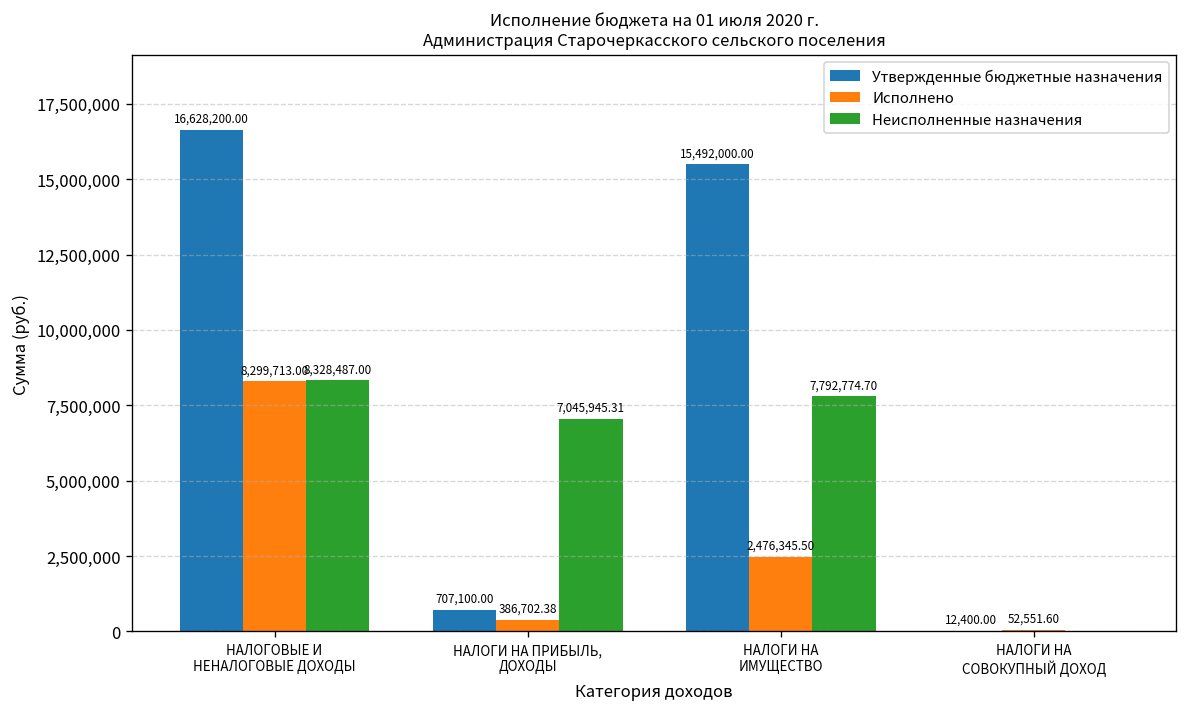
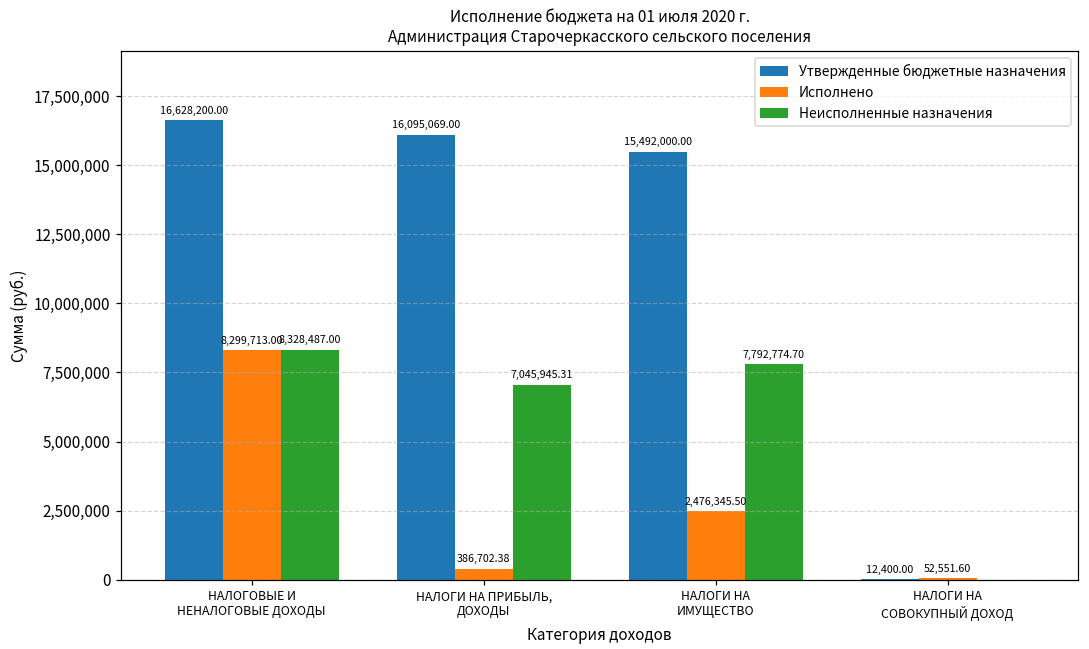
  {
    "Утвержденные бюджетные назначения": {
      "НАЛОГОВЫЕ И НЕНАЛОГОВЫЕ ДОХОДЫ": "16,628,200.00",
-     "НАЛОГИ НА ПРИБЫЛЬ, ДОХОДЫ": "707,100.00",
+     "НАЛОГИ НА ПРИБЫЛЬ, ДОХОДЫ": "16,095,069.00",
      "НАЛОГИ НА ИМУЩЕСТВО": "15,492,000.00",
      "НАЛОГИ НА СОВОКУПНЫЙ ДОХОД": "12,400.00"
    },
    "Исполнено": {
      "НАЛОГОВЫЕ И НЕНАЛОГОВЫЕ ДОХОДЫ": "8,299,713.00",
      "НАЛОГИ НА ПРИБЫЛЬ, ДОХОДЫ": "386,702.38",
      "НАЛОГИ НА ИМУЩЕСТВО": "2,476,345.50",
      "НАЛОГИ НА СОВОКУПНЫЙ ДОХОД": "52,551.60"
    },
    "Неисполненные назначения": {
      "НАЛОГОВЫЕ И НЕНАЛОГОВЫЕ ДОХОДЫ": "8,328,487.00",
      "НАЛОГИ НА ПРИБЫЛЬ, ДОХОДЫ": "7,045,945.31",
      "НАЛОГИ НА ИМУЩЕСТВО": "7,792,774.70"
    }
  }
